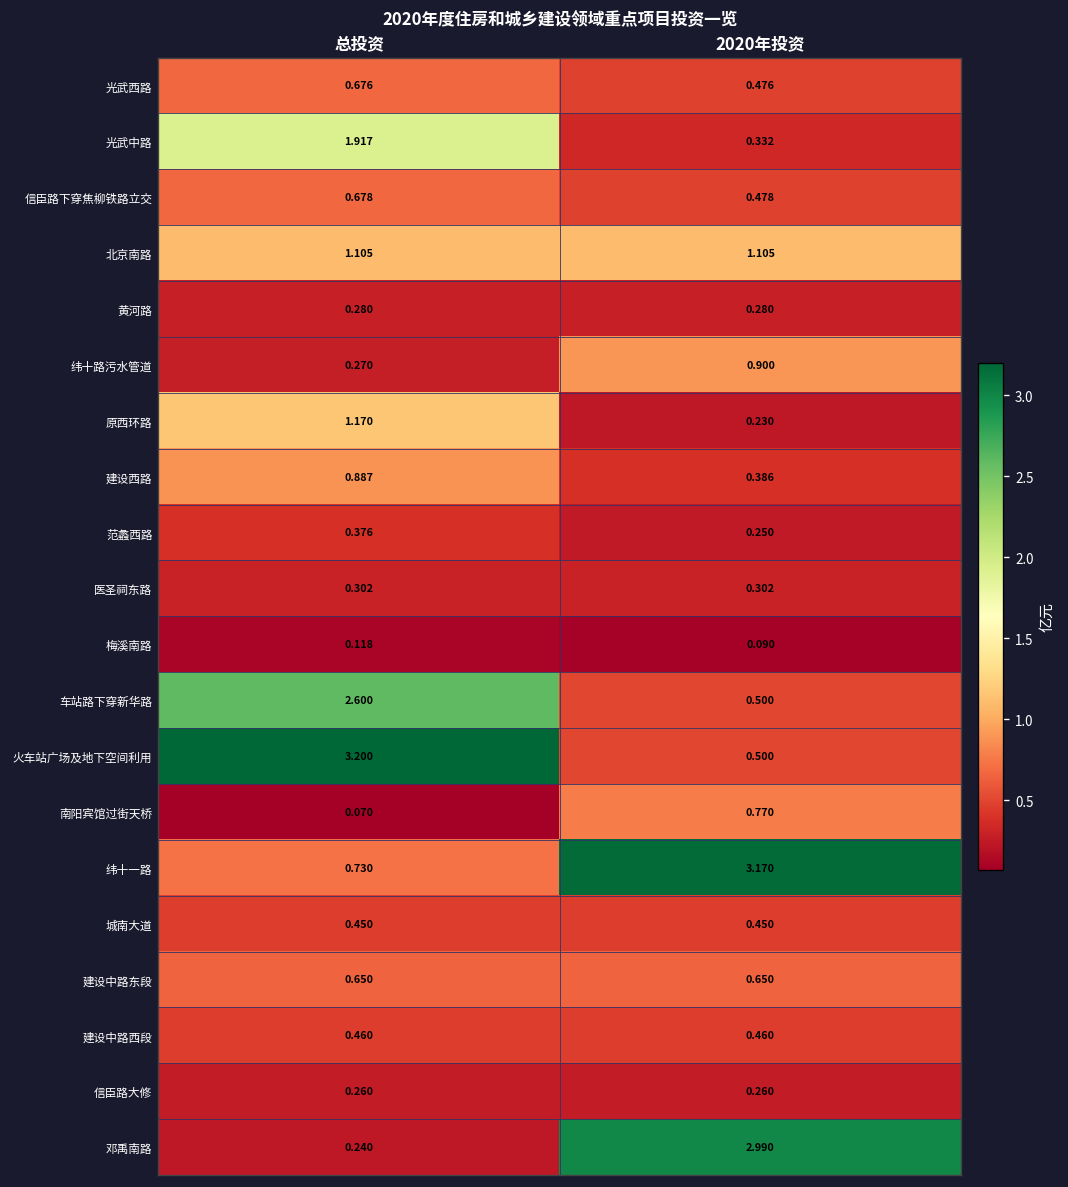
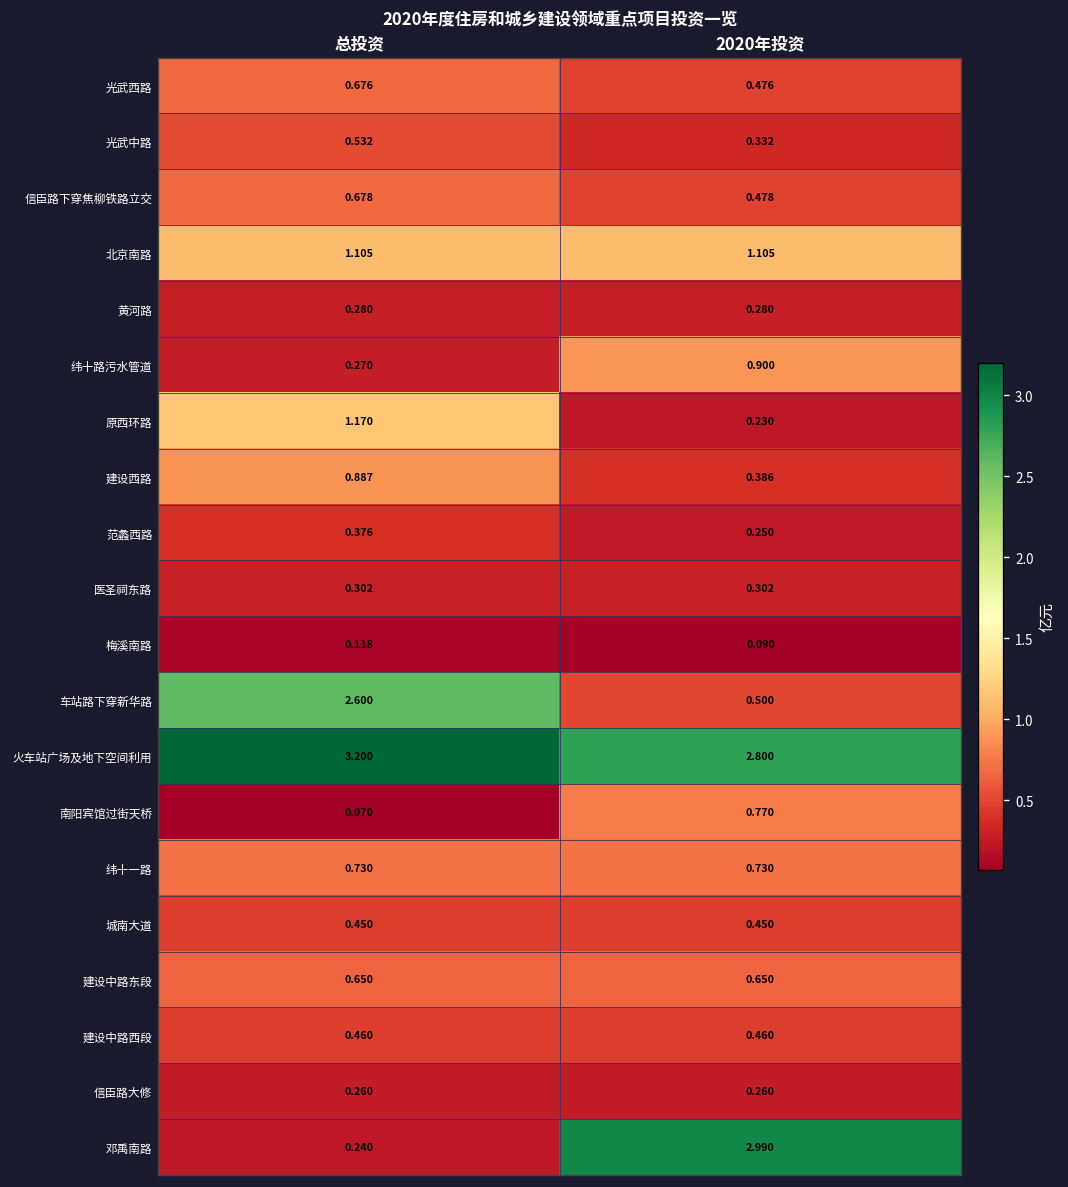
  {
    "光武西路": {
      "总投资": 0.676,
      "2020年投资": 0.476
    },
    "光武中路": {
-     "总投资": 1.917,
+     "总投资": 0.532,
      "2020年投资": 0.332
    },
    "信臣路下穿焦柳铁路立交": {
      "总投资": 0.678,
      "2020年投资": 0.478
    },
    "北京南路": {
      "总投资": 1.105,
      "2020年投资": 1.105
    },
    "黄河路": {
      "总投资": 0.280,
      "2020年投资": 0.280
    },
    "纬十路污水管道": {
      "总投资": 0.270,
      "2020年投资": 0.900
    },
    "原西环路": {
      "总投资": 1.170,
      "2020年投资": 0.230
    },
    "建设西路": {
      "总投资": 0.887,
      "2020年投资": 0.386
    },
    "范蠡西路": {
      "总投资": 0.376,
      "2020年投资": 0.250
    },
    "医圣祠东路": {
      "总投资": 0.302,
      "2020年投资": 0.302
    },
    "梅溪南路": {
      "总投资": 0.118,
      "2020年投资": 0.090
    },
    "车站路下穿新华路": {
      "总投资": 2.600,
      "2020年投资": 0.500
    },
    "火车站广场及地下空间利用": {
      "总投资": 3.200,
-     "2020年投资": 0.500
+     "2020年投资": 2.800
    },
    "南阳宾馆过街天桥": {
      "总投资": 0.070,
      "2020年投资": 0.770
    },
    "纬十一路": {
      "总投资": 0.730,
-     "2020年投资": 3.170
+     "2020年投资": 0.730
    },
    "城南大道": {
      "总投资": 0.450,
      "2020年投资": 0.450
    },
    "建设中路东段": {
      "总投资": 0.650,
      "2020年投资": 0.650
    },
    "建设中路西段": {
      "总投资": 0.460,
      "2020年投资": 0.460
    },
    "信臣路大修": {
      "总投资": 0.260,
      "2020年投资": 0.260
    },
    "邓禹南路": {
      "总投资": 0.240,
      "2020年投资": 2.990
    }
  }
